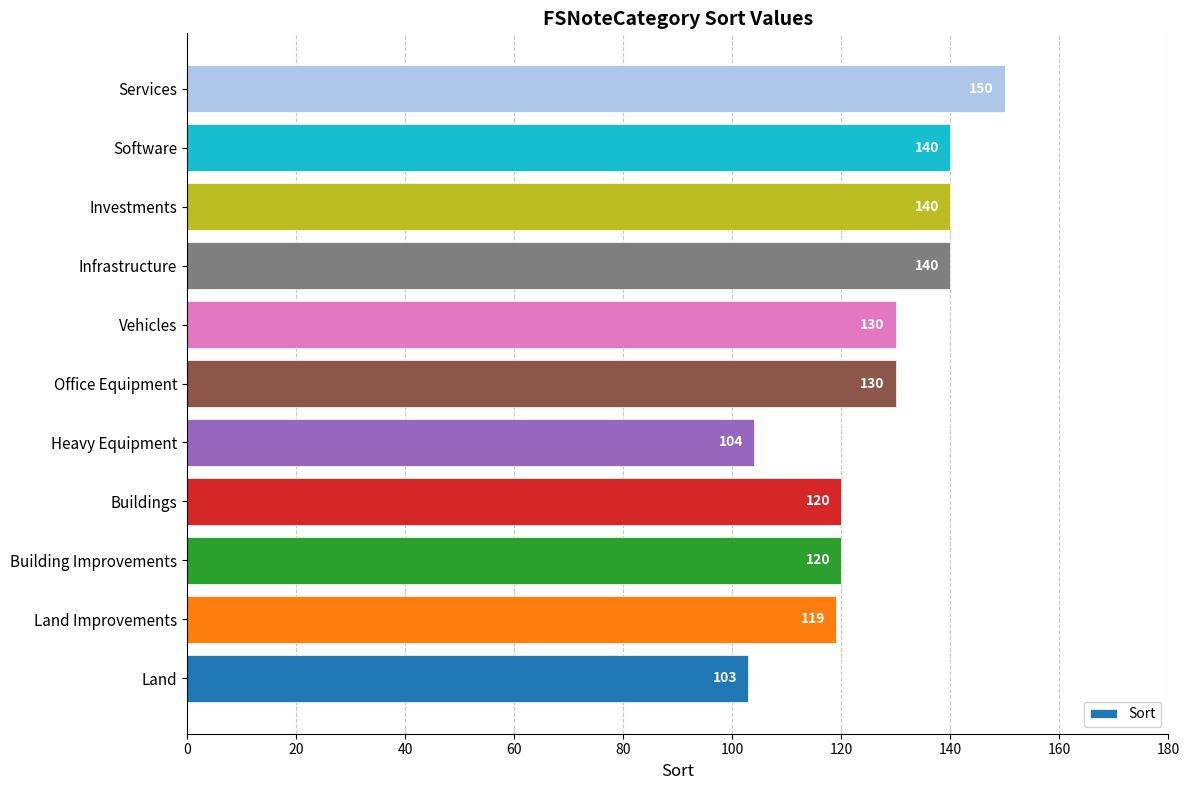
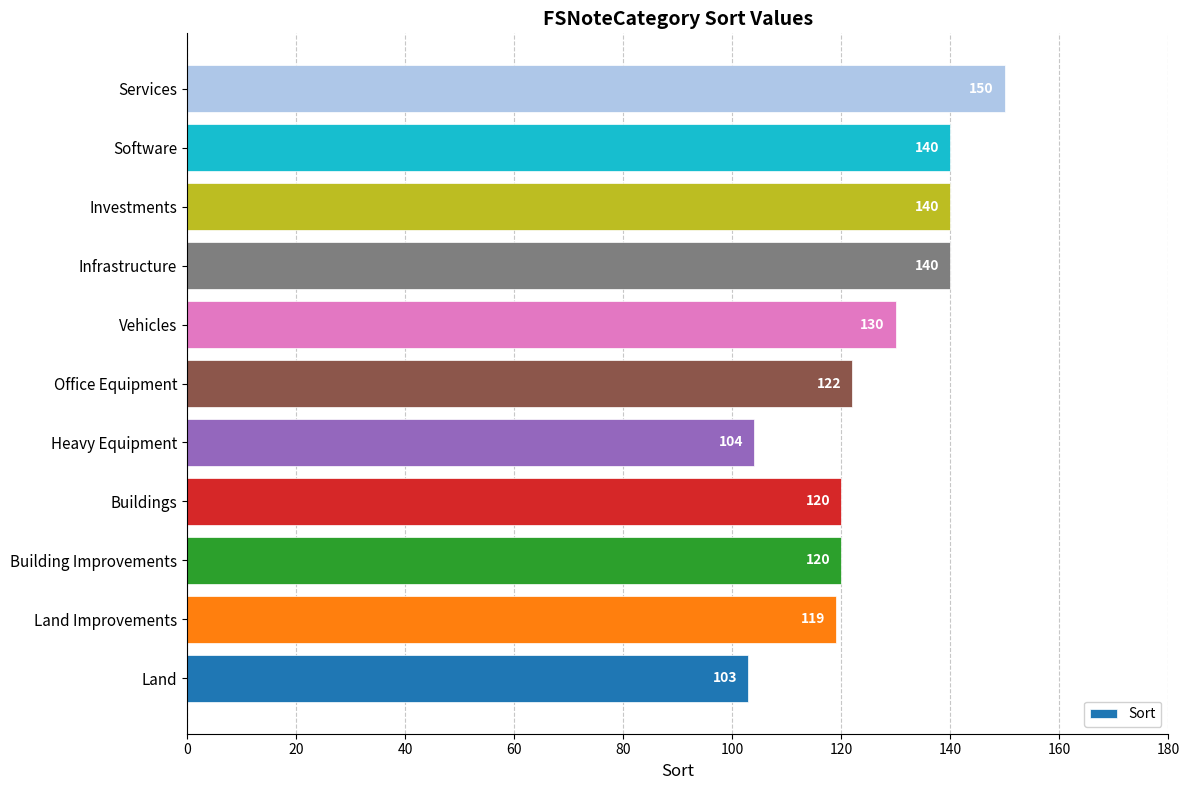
  {
    "Services": 150,
    "Software": 140,
    "Investments": 140,
    "Infrastructure": 140,
    "Vehicles": 130,
-   "Office Equipment": 130,
+   "Office Equipment": 122,
    "Heavy Equipment": 104,
    "Buildings": 120,
    "Building Improvements": 120,
    "Land Improvements": 119,
    "Land": 103
  }
